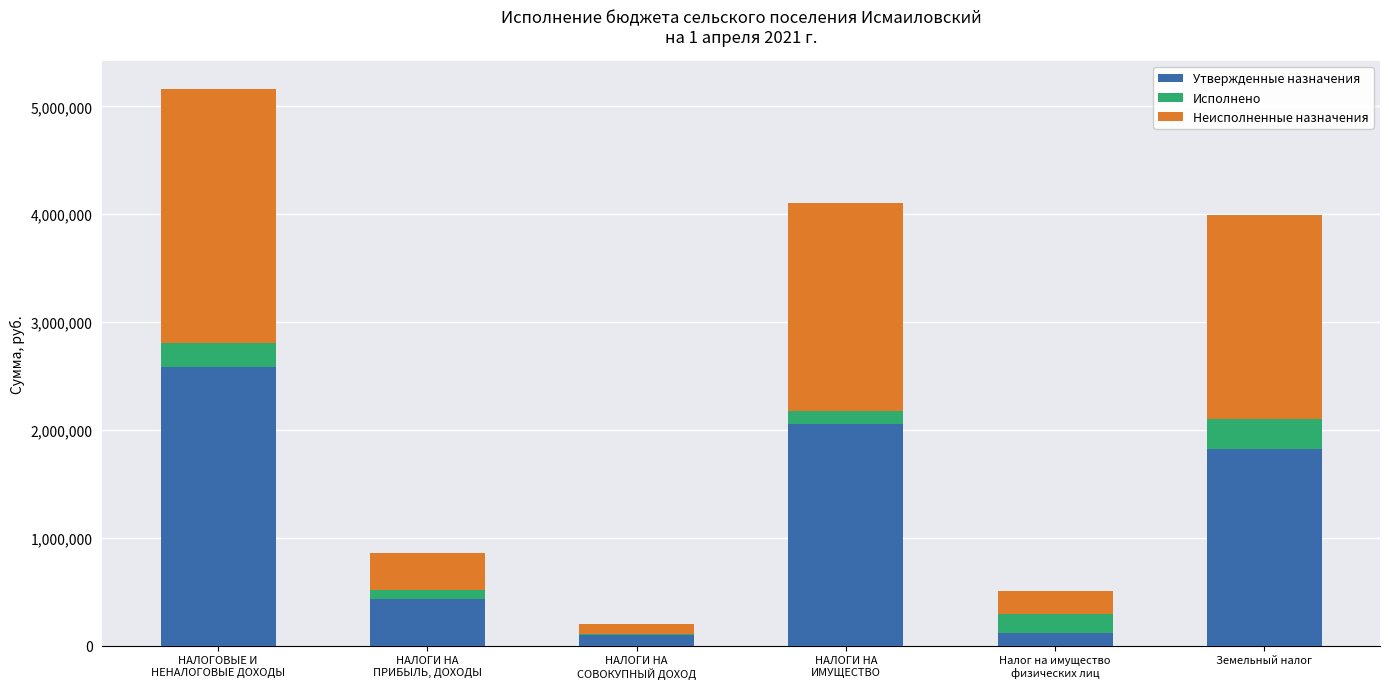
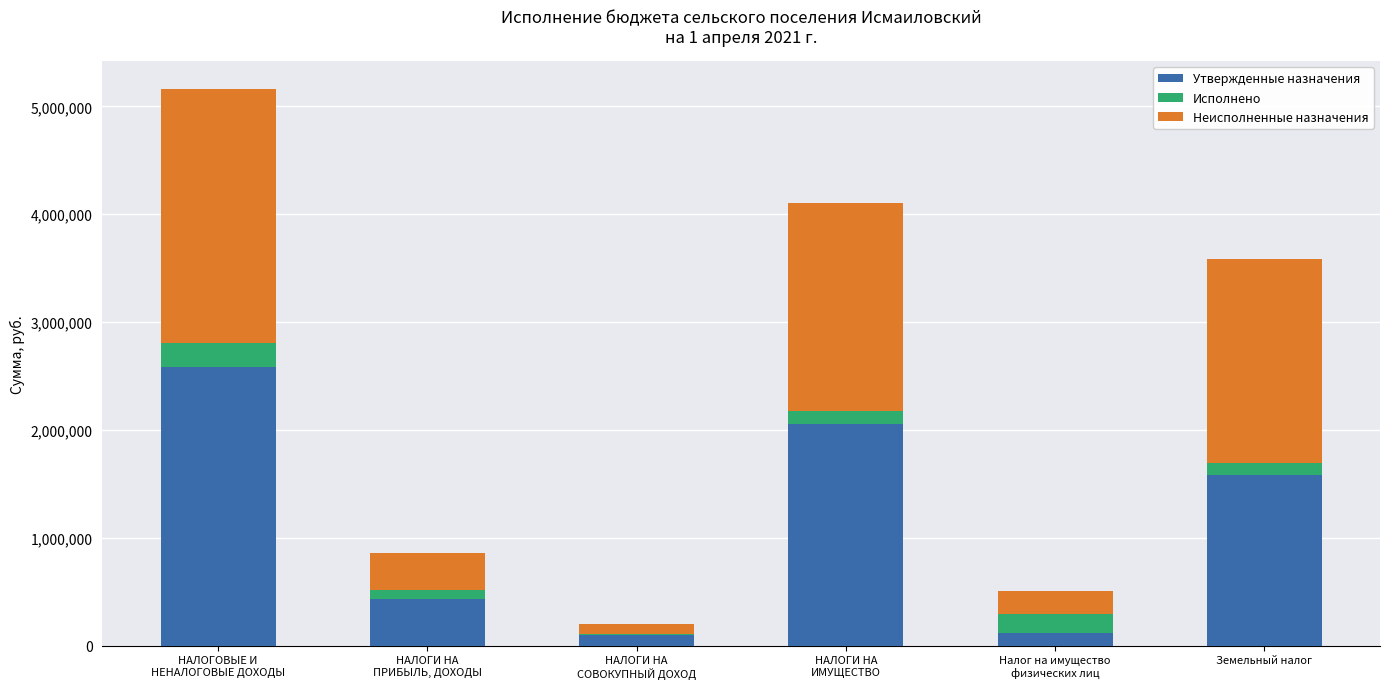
  {
    "Утвержденные назначения": {
      "НАЛОГОВЫЕ И НЕНАЛОГОВЫЕ ДОХОДЫ": "2,580,000",
      "НАЛОГИ НА ПРИБЫЛЬ, ДОХОДЫ": "430,000",
      "НАЛОГИ НА СОВОКУПНЫЙ ДОХОД": "100,000",
      "НАЛОГИ НА ИМУЩЕСТВО": "2,050,000",
      "Налог на имущество физических лиц": "120,000",
-     "Земельный налог": "1,830,000"
+     "Земельный налог": "1,580,000"
    },
    "Исполнено": {
      "НАЛОГОВЫЕ И НЕНАЛОГОВЫЕ ДОХОДЫ": "220,000",
      "НАЛОГИ НА ПРИБЫЛЬ, ДОХОДЫ": "80,000",
      "НАЛОГИ НА ИМУЩЕСТВО": "120,000",
      "Налог на имущество физических лиц": "170,000",
-     "Земельный налог": "270,000"
+     "Земельный налог": "110,000"
    },
    "Неисполненные назначения": {
      "НАЛОГОВЫЕ И НЕНАЛОГОВЫЕ ДОХОДЫ": "2,360,000",
      "НАЛОГИ НА ПРИБЫЛЬ, ДОХОДЫ": "350,000",
      "НАЛОГИ НА СОВОКУПНЫЙ ДОХОД": "100,000",
      "НАЛОГИ НА ИМУЩЕСТВО": "1,930,000",
      "Налог на имущество физических лиц": "220,000",
      "Земельный налог": "1,900,000"
    }
  }
